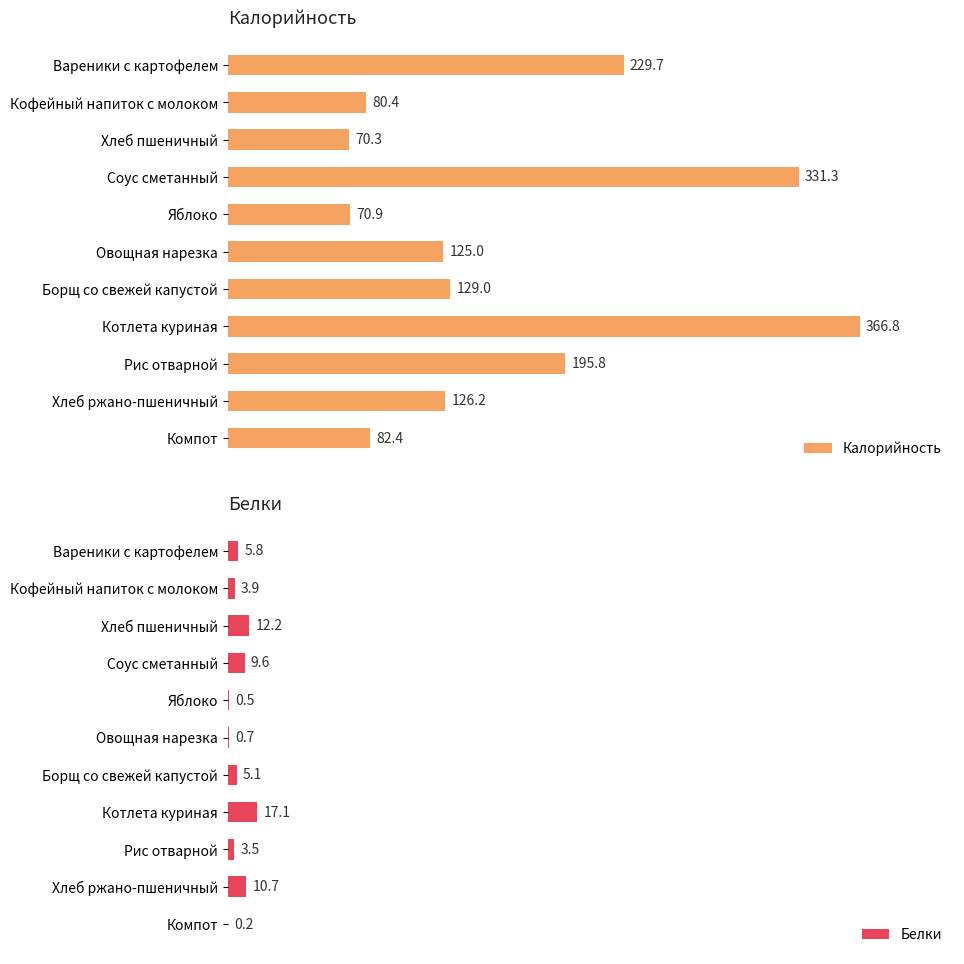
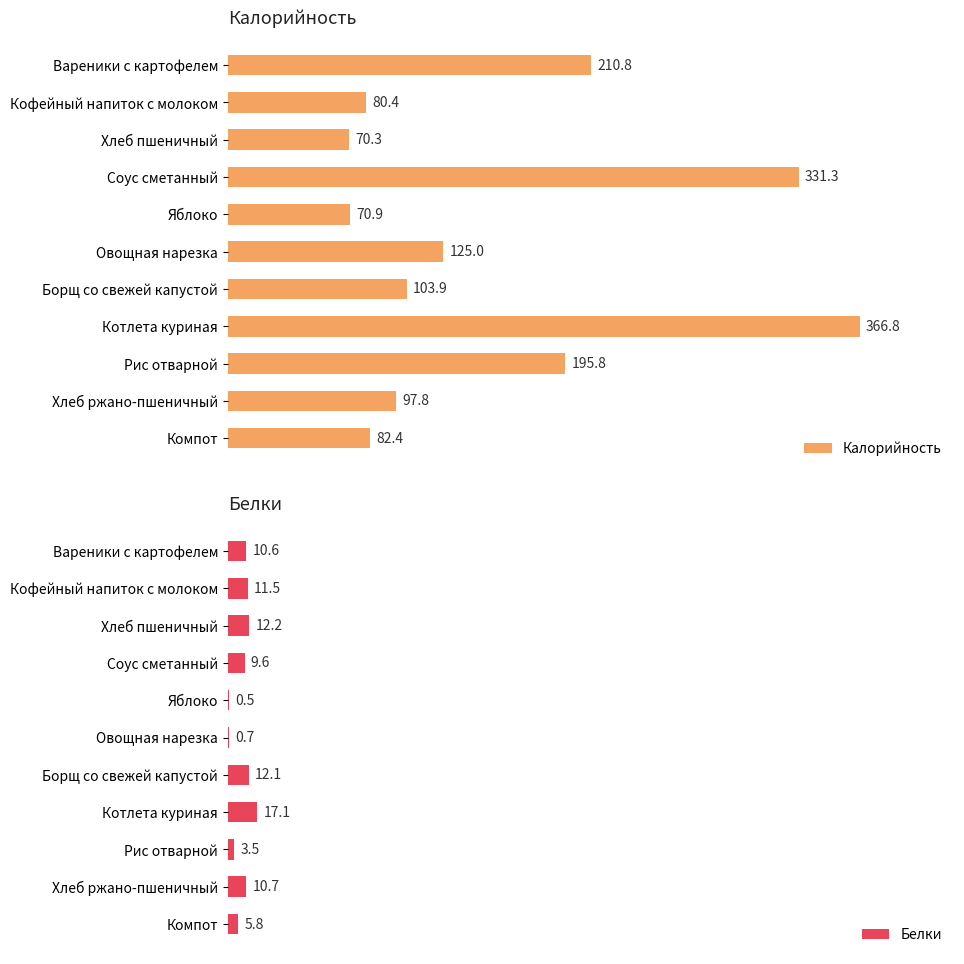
  {
    "Калорийность": {
-     "Вареники с картофелем": 229.7,
+     "Вареники с картофелем": 210.8,
      "Кофейный напиток с молоком": 80.4,
      "Хлеб пшеничный": 70.3,
      "Соус сметанный": 331.3,
      "Яблоко": 70.9,
      "Овощная нарезка": 125.0,
-     "Борщ со свежей капустой": 129.0,
+     "Борщ со свежей капустой": 103.9,
      "Котлета куриная": 366.8,
      "Рис отварной": 195.8,
-     "Хлеб ржано-пшеничный": 126.2,
+     "Хлеб ржано-пшеничный": 97.8,
      "Компот": 82.4
    },
    "Белки": {
-     "Вареники с картофелем": 5.8,
-     "Кофейный напиток с молоком": 3.9,
+     "Вареники с картофелем": 10.6,
+     "Кофейный напиток с молоком": 11.5,
      "Хлеб пшеничный": 12.2,
      "Соус сметанный": 9.6,
      "Яблоко": 0.5,
      "Овощная нарезка": 0.7,
-     "Борщ со свежей капустой": 5.1,
+     "Борщ со свежей капустой": 12.1,
      "Котлета куриная": 17.1,
      "Рис отварной": 3.5,
      "Хлеб ржано-пшеничный": 10.7,
-     "Компот": 0.2
+     "Компот": 5.8
    }
  }
